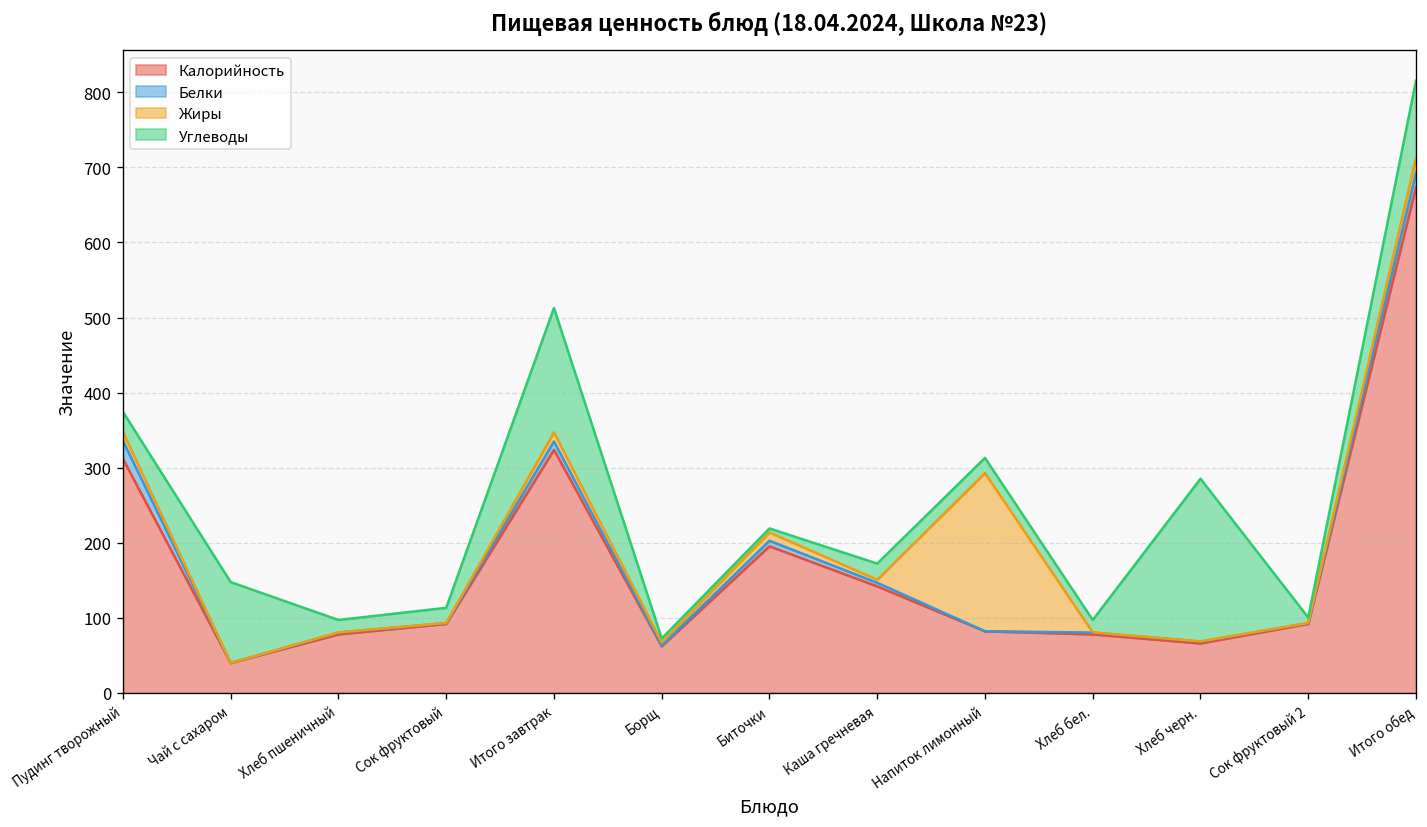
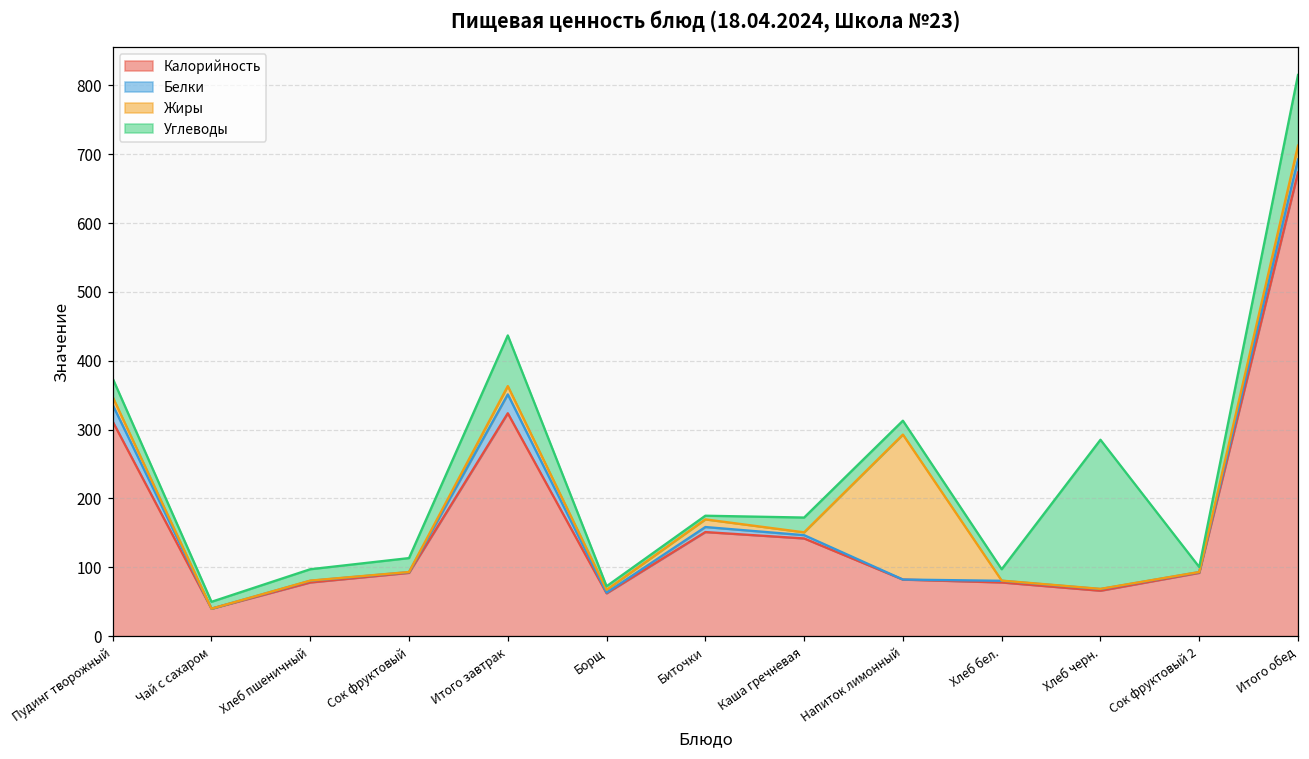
  {
    "Калорийность": {
      "Пудинг творожный": 310,
      "Итого завтрак": 320,
-     "Биточки": 200,
+     "Биточки": 150,
      "Каша гречневая": 140,
      "Итого обед": 670
    },
    "Белки": {
      "Пудинг творожный": 20,
-     "Итого завтрак": 10,
+     "Итого завтрак": 30,
      "Биточки": 10,
      "Каша гречневая": 0,
      "Итого обед": 20
    },
    "Жиры": {
      "Пудинг творожный": 10,
      "Итого завтрак": 10,
      "Биточки": 10,
      "Каша гречневая": 0,
      "Напиток лимонный": 210,
      "Итого обед": 20
    },
    "Углеводы": {
      "Пудинг творожный": 30,
-     "Чай с сахаром": 110,
+     "Чай с сахаром": 10,
      "Хлеб пшеничный": 20,
      "Сок фруктовый": 20,
-     "Итого завтрак": 170,
+     "Итого завтрак": 70,
      "Борщ": 10,
      "Биточки": 10,
      "Каша гречневая": 20,
      "Напиток лимонный": 20,
      "Хлеб бел.": 20,
      "Хлеб черн.": 220,
      "Сок фруктовый 2": 10,
      "Итого обед": 100
    }
  }
